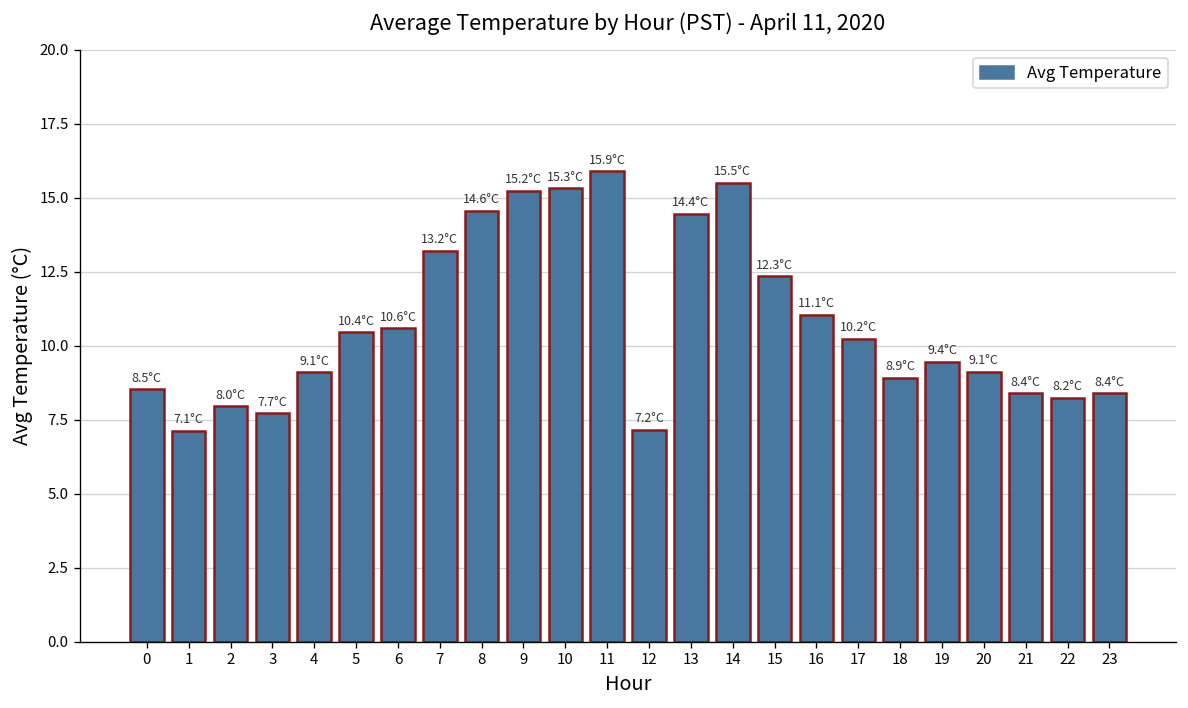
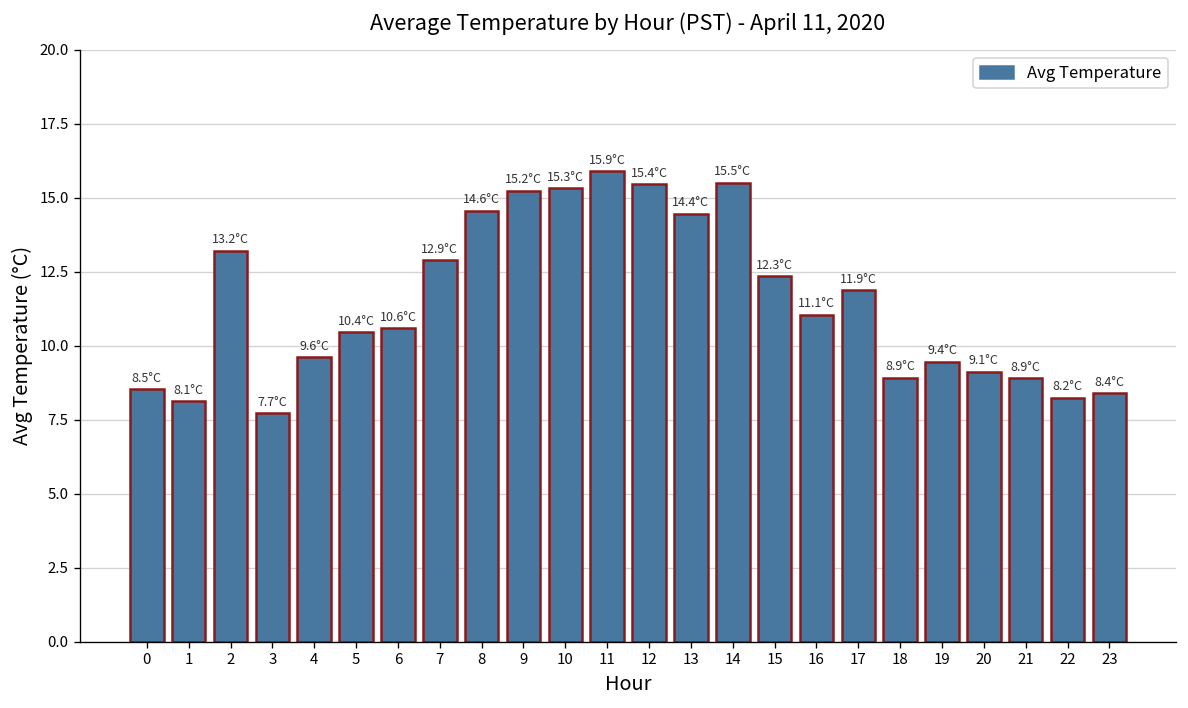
  {
    "0": "8.5°C",
-   "1": "7.1°C",
-   "2": "8.0°C",
+   "1": "8.1°C",
+   "2": "13.2°C",
    "3": "7.7°C",
-   "4": "9.1°C",
+   "4": "9.6°C",
    "5": "10.4°C",
    "6": "10.6°C",
-   "7": "13.2°C",
+   "7": "12.9°C",
    "8": "14.6°C",
    "9": "15.2°C",
    "10": "15.3°C",
    "11": "15.9°C",
-   "12": "7.2°C",
+   "12": "15.4°C",
    "13": "14.4°C",
    "14": "15.5°C",
    "15": "12.3°C",
    "16": "11.1°C",
-   "17": "10.2°C",
+   "17": "11.9°C",
    "18": "8.9°C",
    "19": "9.4°C",
    "20": "9.1°C",
-   "21": "8.4°C",
+   "21": "8.9°C",
    "22": "8.2°C",
    "23": "8.4°C"
  }
